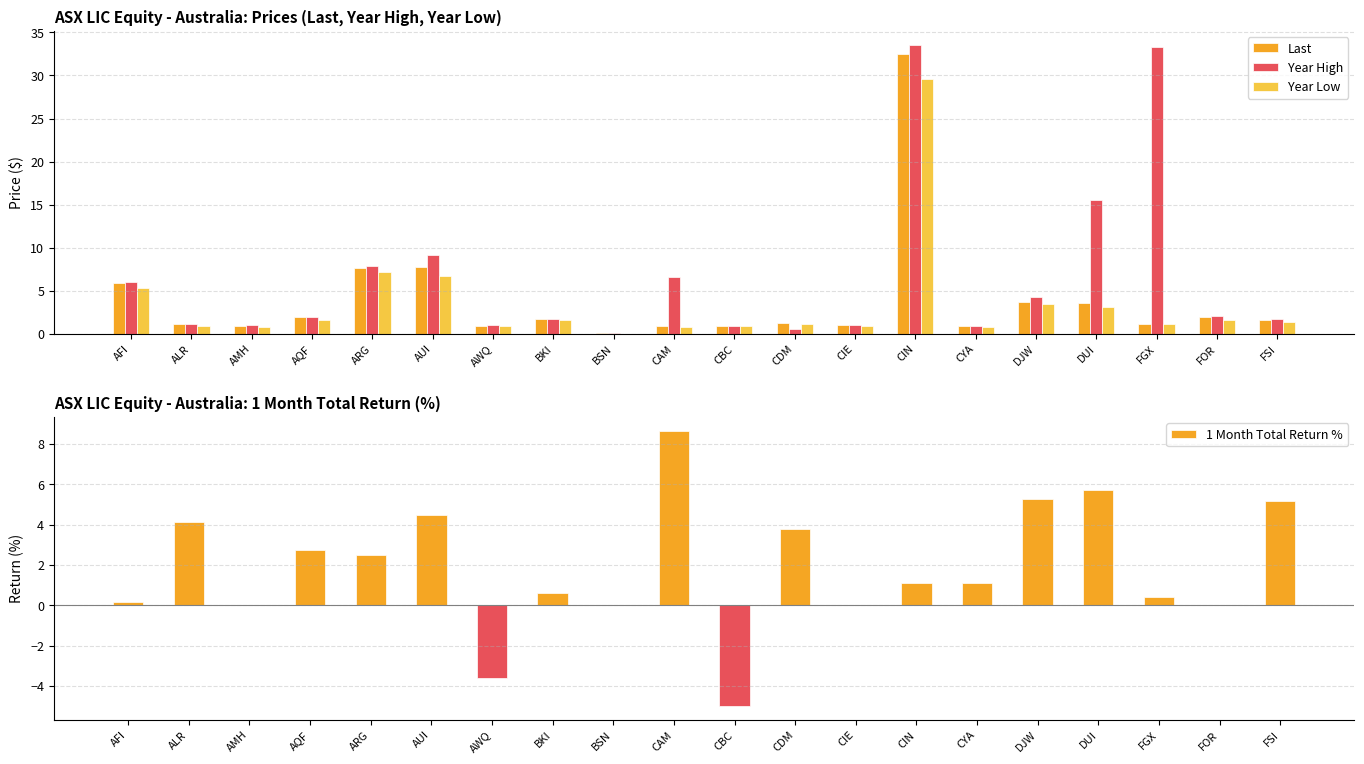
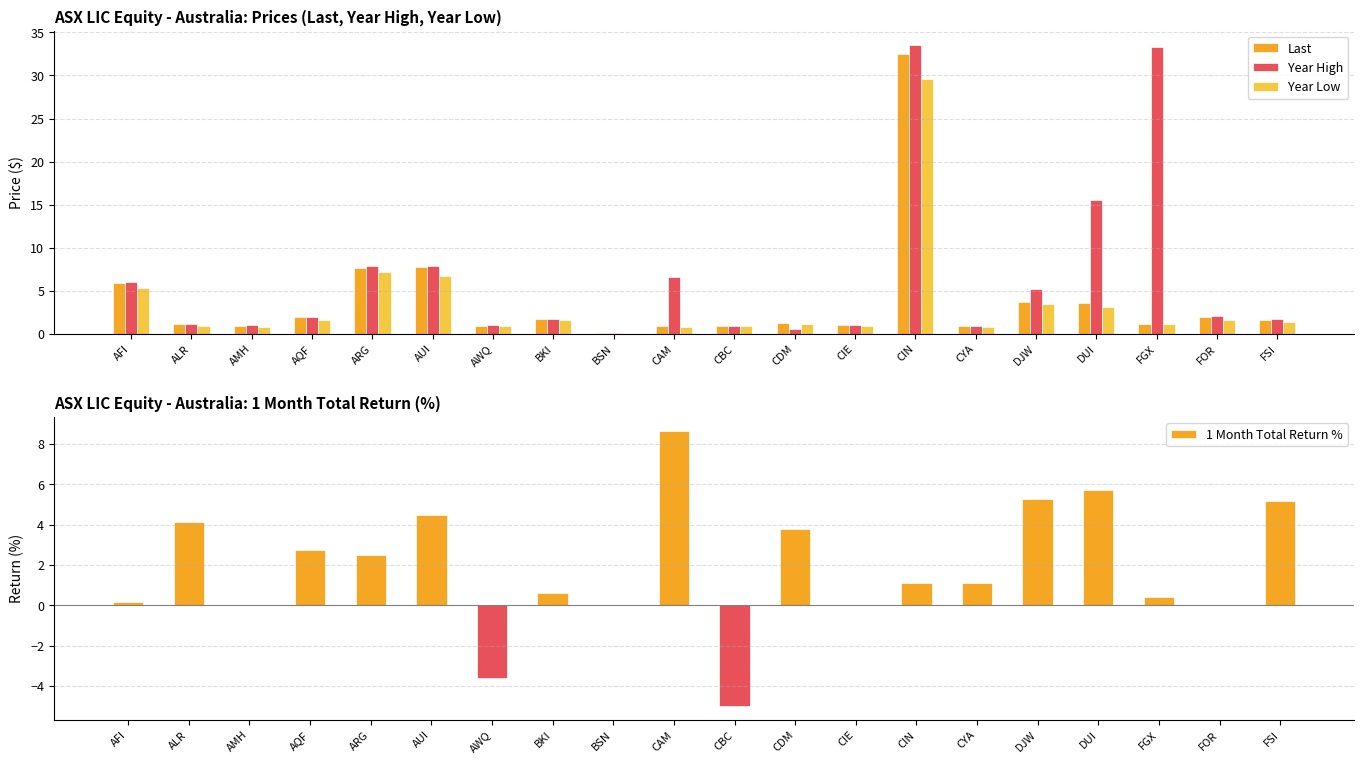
  {
    "ASX LIC Equity - Australia: Prices (Last, Year High, Year Low)": {
      "Year High": {
        "AFI": 6,
        "ALR": 1,
        "AMH": 1,
        "AQF": 2,
        "ARG": 8,
-       "AUI": 9,
+       "AUI": 8,
        "AWQ": 1,
        "BKI": 2,
        "CAM": 7,
        "CBC": 1,
        "CDM": 1,
        "CIE": 1,
        "CIN": 34,
        "CYA": 1,
-       "DJW": 4,
+       "DJW": 5,
        "DUI": 16,
        "FGX": 33,
        "FOR": 2,
        "FSI": 2
      }
    },
    "ASX LIC Equity - Australia: 1 Month Total Return (%)": {
      "AFI": 0.2,
      "ALR": 4.2,
      "AMH": 0.0,
      "AQF": 2.8,
      "ARG": 2.5,
      "AUI": 4.5,
      "AWQ": -3.6,
      "BKI": 0.6,
      "BSN": 0.0,
      "CAM": 8.7,
      "CBC": -5.0,
      "CDM": 3.8,
      "CIE": 0.0,
      "CIN": 1.1,
      "CYA": 1.1,
      "DJW": 5.3,
      "DUI": 5.7,
      "FGX": 0.4,
      "FOR": 0.0,
      "FSI": 5.2
    }
  }
